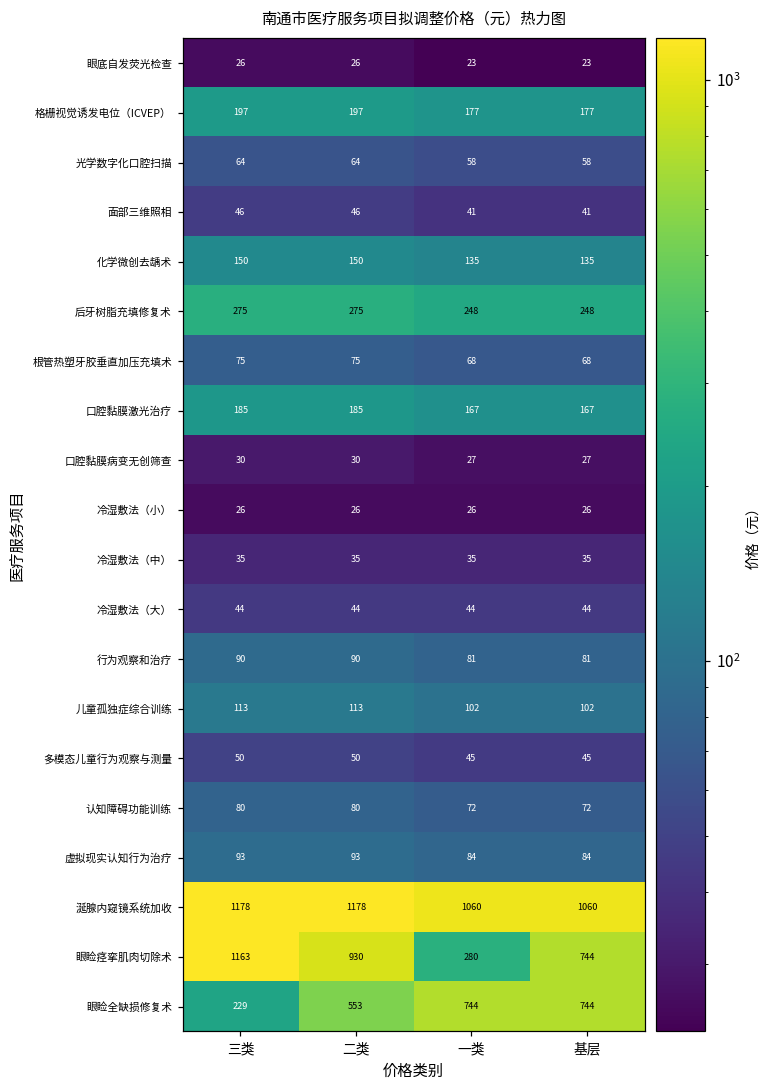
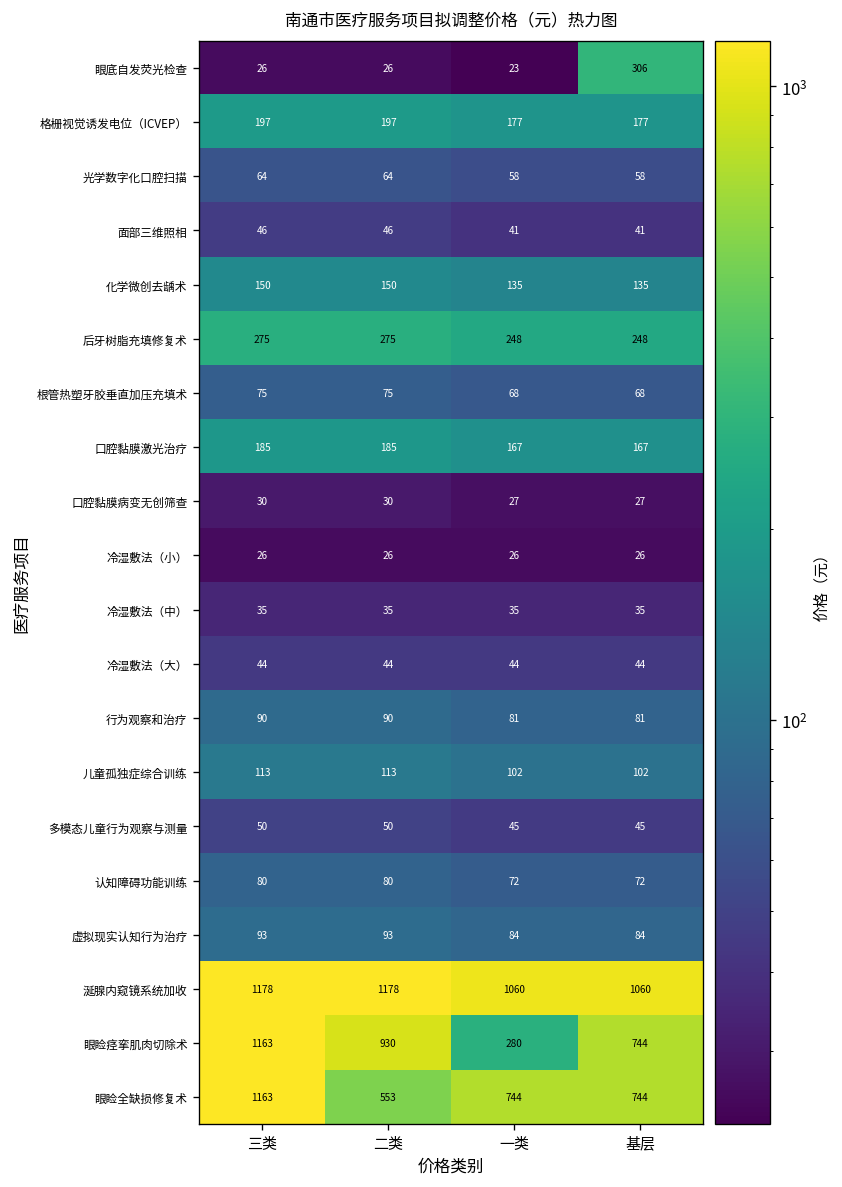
  {
    "眼底自发荧光检查": {
      "三类": 26,
      "二类": 26,
      "一类": 23,
-     "基层": 23
+     "基层": 306
    },
    "格栅视觉诱发电位（ICVEP）": {
      "三类": 197,
      "二类": 197,
      "一类": 177,
      "基层": 177
    },
    "光学数字化口腔扫描": {
      "三类": 64,
      "二类": 64,
      "一类": 58,
      "基层": 58
    },
    "面部三维照相": {
      "三类": 46,
      "二类": 46,
      "一类": 41,
      "基层": 41
    },
    "化学微创去龋术": {
      "三类": 150,
      "二类": 150,
      "一类": 135,
      "基层": 135
    },
    "后牙树脂充填修复术": {
      "三类": 275,
      "二类": 275,
      "一类": 248,
      "基层": 248
    },
    "根管热塑牙胶垂直加压充填术": {
      "三类": 75,
      "二类": 75,
      "一类": 68,
      "基层": 68
    },
    "口腔黏膜激光治疗": {
      "三类": 185,
      "二类": 185,
      "一类": 167,
      "基层": 167
    },
    "口腔黏膜病变无创筛查": {
      "三类": 30,
      "二类": 30,
      "一类": 27,
      "基层": 27
    },
    "冷湿敷法（小）": {
      "三类": 26,
      "二类": 26,
      "一类": 26,
      "基层": 26
    },
    "冷湿敷法（中）": {
      "三类": 35,
      "二类": 35,
      "一类": 35,
      "基层": 35
    },
    "冷湿敷法（大）": {
      "三类": 44,
      "二类": 44,
      "一类": 44,
      "基层": 44
    },
    "行为观察和治疗": {
      "三类": 90,
      "二类": 90,
      "一类": 81,
      "基层": 81
    },
    "儿童孤独症综合训练": {
      "三类": 113,
      "二类": 113,
      "一类": 102,
      "基层": 102
    },
    "多模态儿童行为观察与测量": {
      "三类": 50,
      "二类": 50,
      "一类": 45,
      "基层": 45
    },
    "认知障碍功能训练": {
      "三类": 80,
      "二类": 80,
      "一类": 72,
      "基层": 72
    },
    "虚拟现实认知行为治疗": {
      "三类": 93,
      "二类": 93,
      "一类": 84,
      "基层": 84
    },
    "涎腺内窥镜系统加收": {
      "三类": 1178,
      "二类": 1178,
      "一类": 1060,
      "基层": 1060
    },
    "眼睑痉挛肌肉切除术": {
      "三类": 1163,
      "二类": 930,
      "一类": 280,
      "基层": 744
    },
    "眼睑全缺损修复术": {
-     "三类": 229,
+     "三类": 1163,
      "二类": 553,
      "一类": 744,
      "基层": 744
    }
  }
